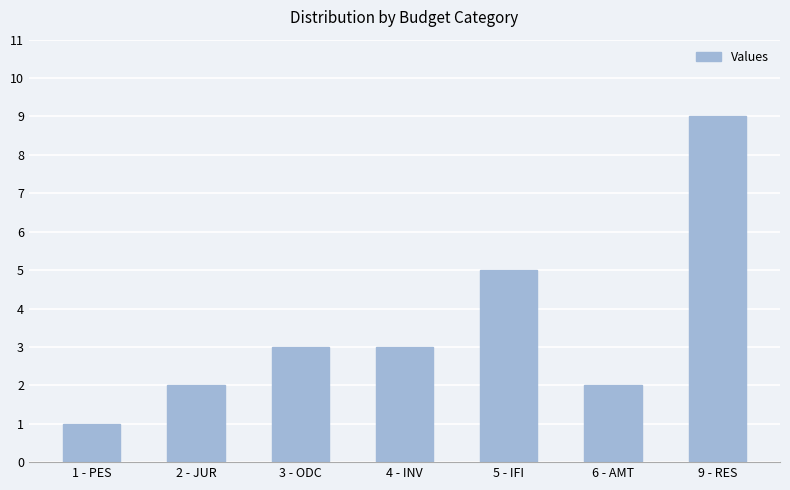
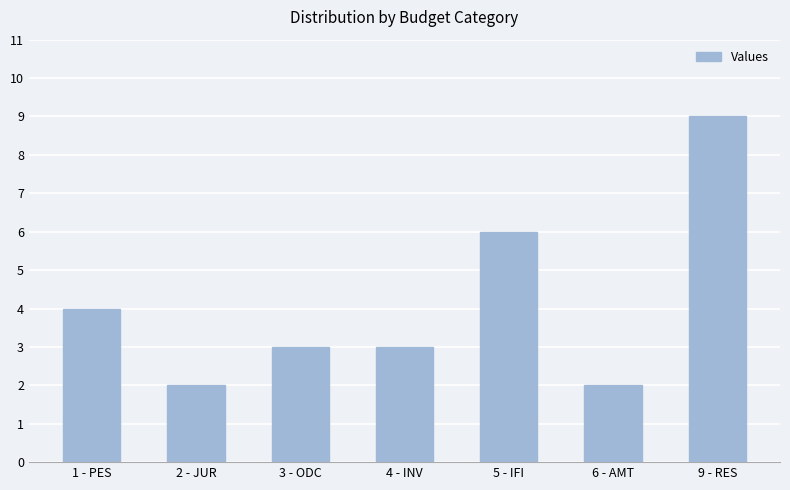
  {
-   "1 - PES": 1,
+   "1 - PES": 4,
    "2 - JUR": 2,
    "3 - ODC": 3,
    "4 - INV": 3,
-   "5 - IFI": 5,
+   "5 - IFI": 6,
    "6 - AMT": 2,
    "9 - RES": 9
  }
